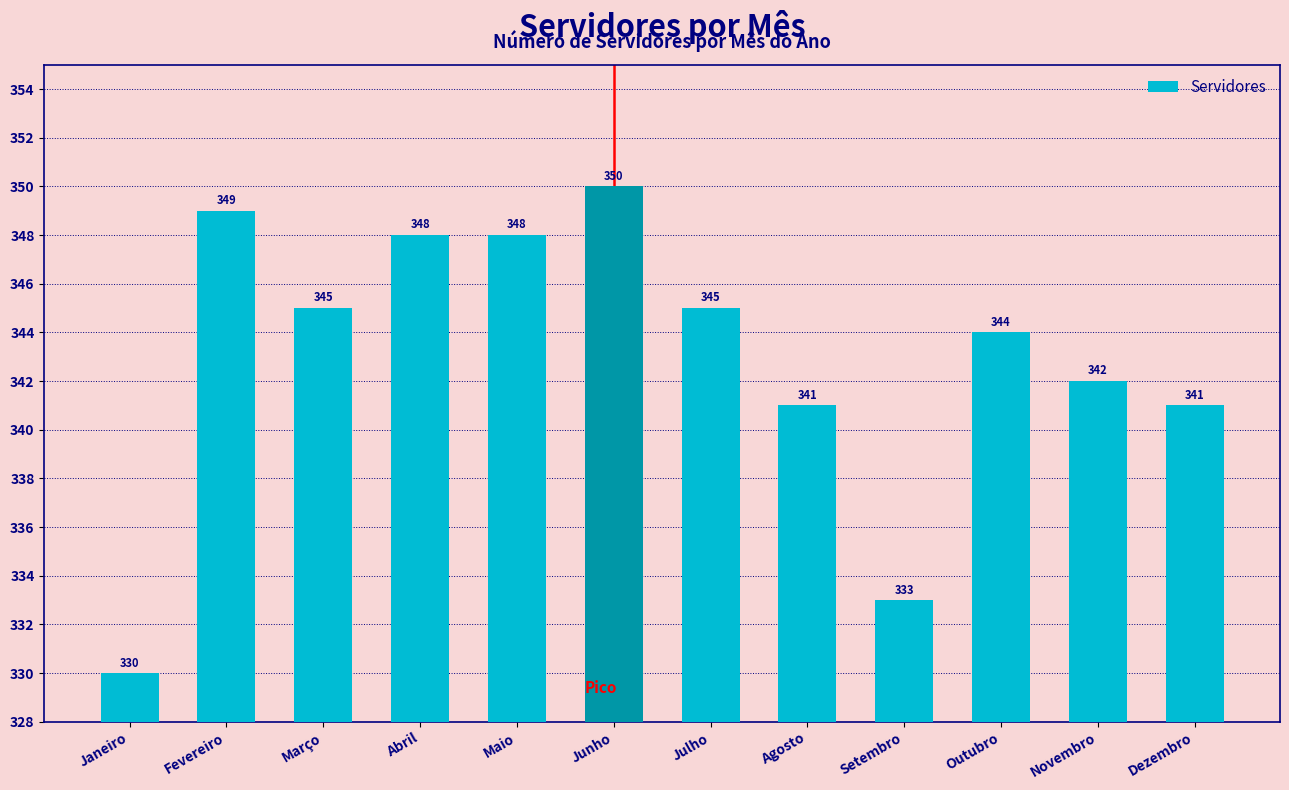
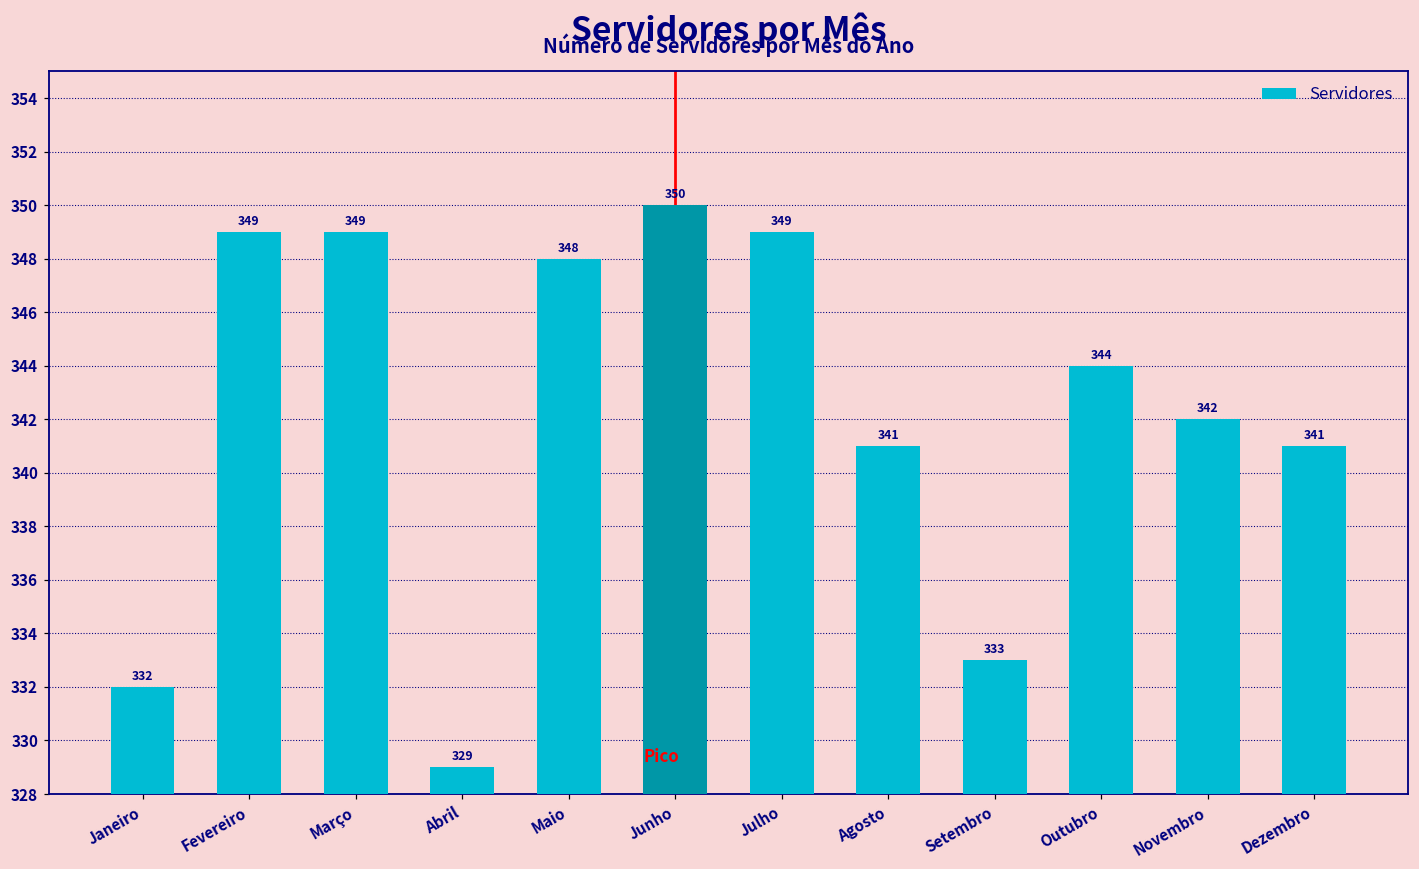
  {
-   "Janeiro": 330,
+   "Janeiro": 332,
    "Fevereiro": 349,
-   "Março": 345,
-   "Abril": 348,
+   "Março": 349,
+   "Abril": 329,
    "Maio": 348,
    "Junho": 350,
-   "Julho": 345,
+   "Julho": 349,
    "Agosto": 341,
    "Setembro": 333,
    "Outubro": 344,
    "Novembro": 342,
    "Dezembro": 341
  }
